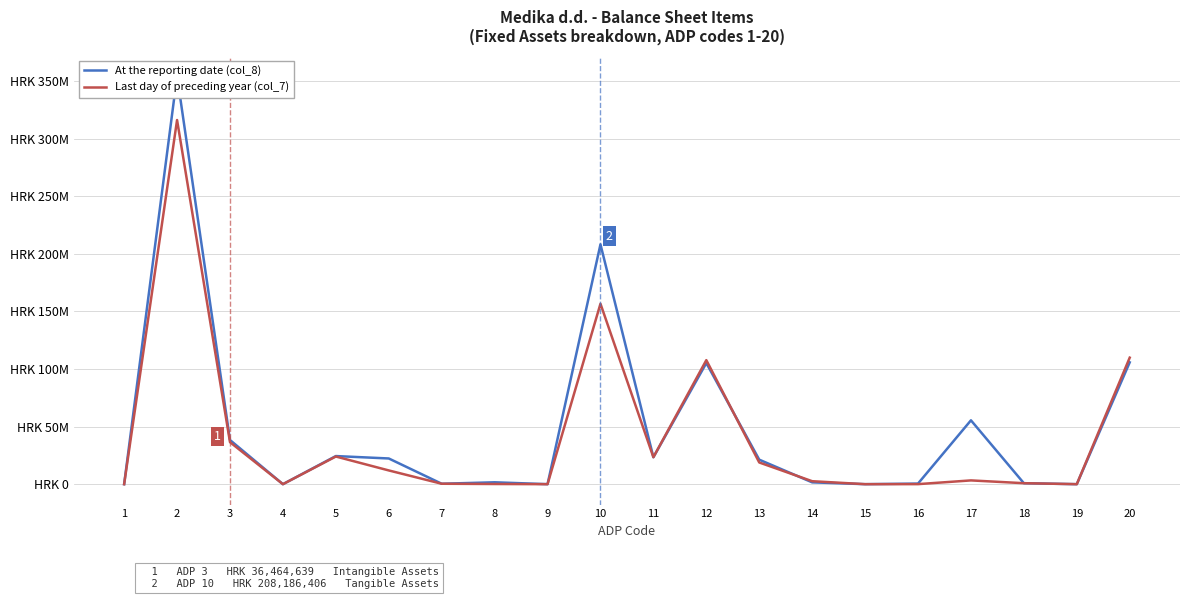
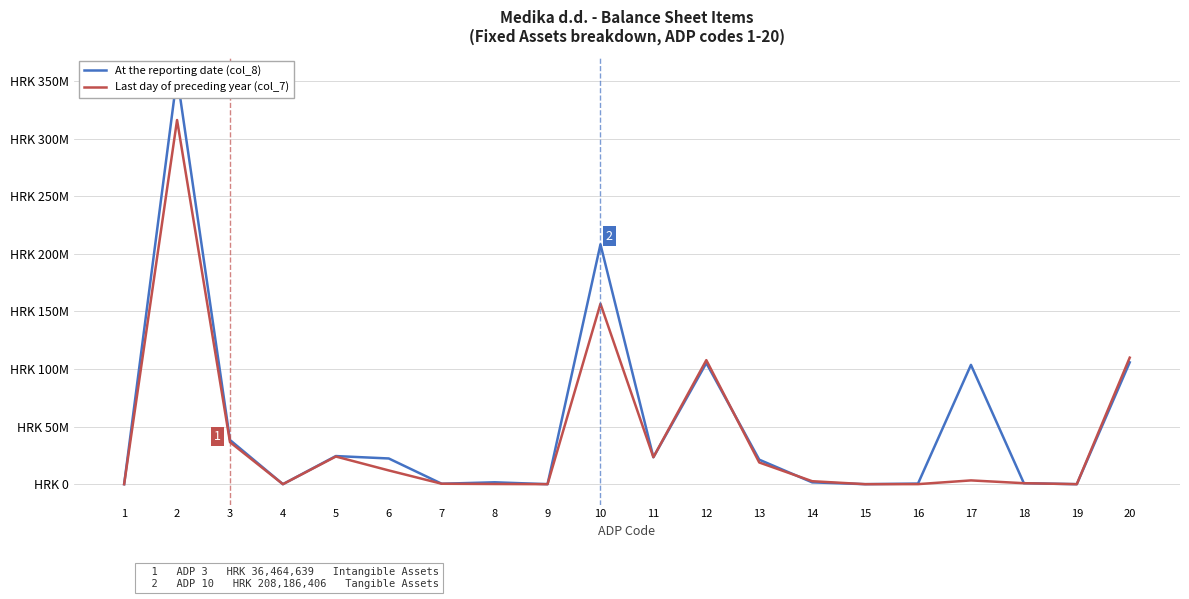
  {
    "At the reporting date (col_8)": {
      "6": "HRK 22000000",
      "12": "HRK 105000000",
      "13": "HRK 21000000",
-     "17": "HRK 55000000",
+     "17": "HRK 104000000",
      "20": "HRK 106000000"
    },
    "Last day of preceding year (col_7)": {
      "2": "HRK 316000000",
      "6": "HRK 12000000",
      "10": "HRK 157000000",
      "12": "HRK 108000000",
      "13": "HRK 19000000",
      "17": "HRK 3000000",
      "20": "HRK 110000000"
    }
  }
